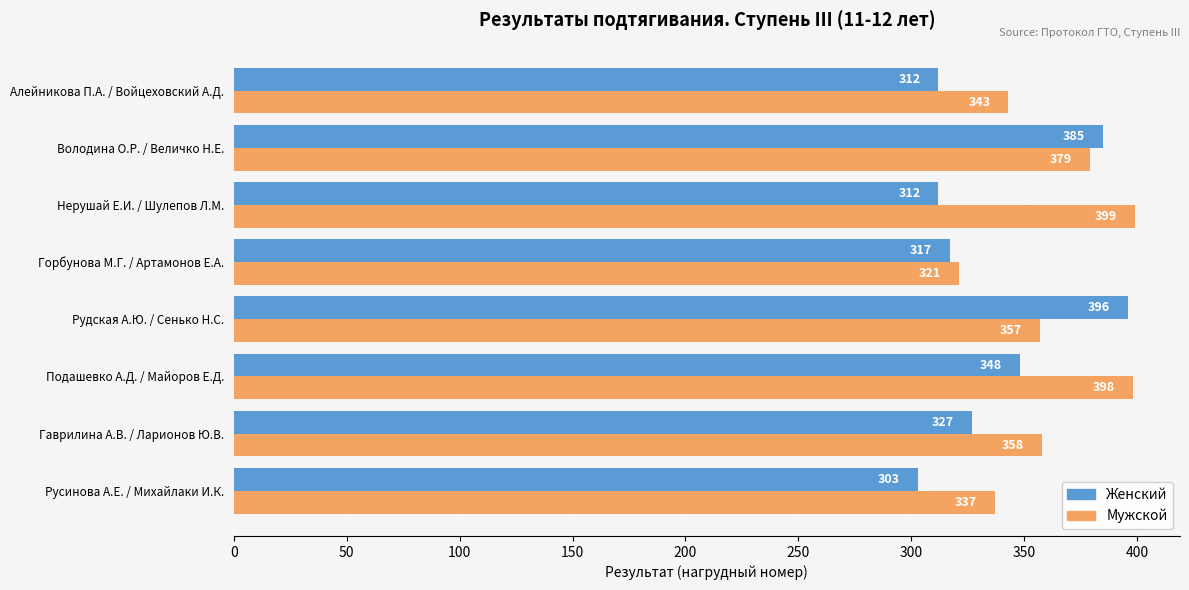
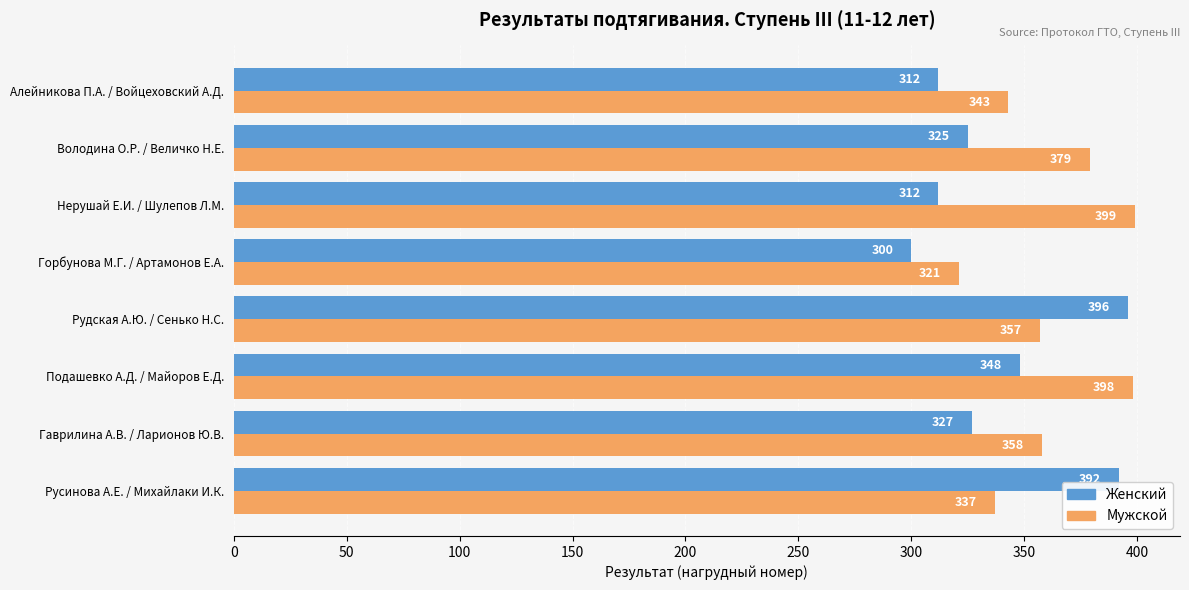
  {
    "Женский": {
      "Алейникова П.А. / Войцеховский А.Д.": 312,
-     "Володина О.Р. / Величко Н.Е.": 385,
+     "Володина О.Р. / Величко Н.Е.": 325,
      "Нерушай Е.И. / Шулепов Л.М.": 312,
-     "Горбунова М.Г. / Артамонов Е.А.": 317,
+     "Горбунова М.Г. / Артамонов Е.А.": 300,
      "Рудская А.Ю. / Сенько Н.С.": 396,
      "Подашевко А.Д. / Майоров Е.Д.": 348,
      "Гаврилина А.В. / Ларионов Ю.В.": 327,
-     "Русинова А.Е. / Михайлаки И.К.": 303
+     "Русинова А.Е. / Михайлаки И.К.": 392
    },
    "Мужской": {
      "Алейникова П.А. / Войцеховский А.Д.": 343,
      "Володина О.Р. / Величко Н.Е.": 379,
      "Нерушай Е.И. / Шулепов Л.М.": 399,
      "Горбунова М.Г. / Артамонов Е.А.": 321,
      "Рудская А.Ю. / Сенько Н.С.": 357,
      "Подашевко А.Д. / Майоров Е.Д.": 398,
      "Гаврилина А.В. / Ларионов Ю.В.": 358,
      "Русинова А.Е. / Михайлаки И.К.": 337
    }
  }
